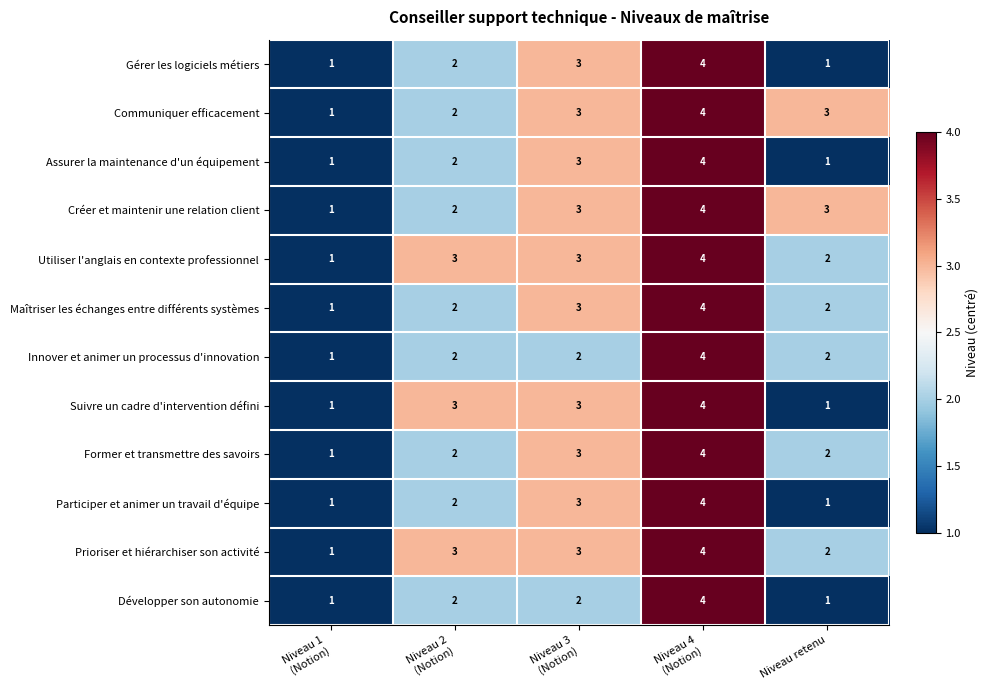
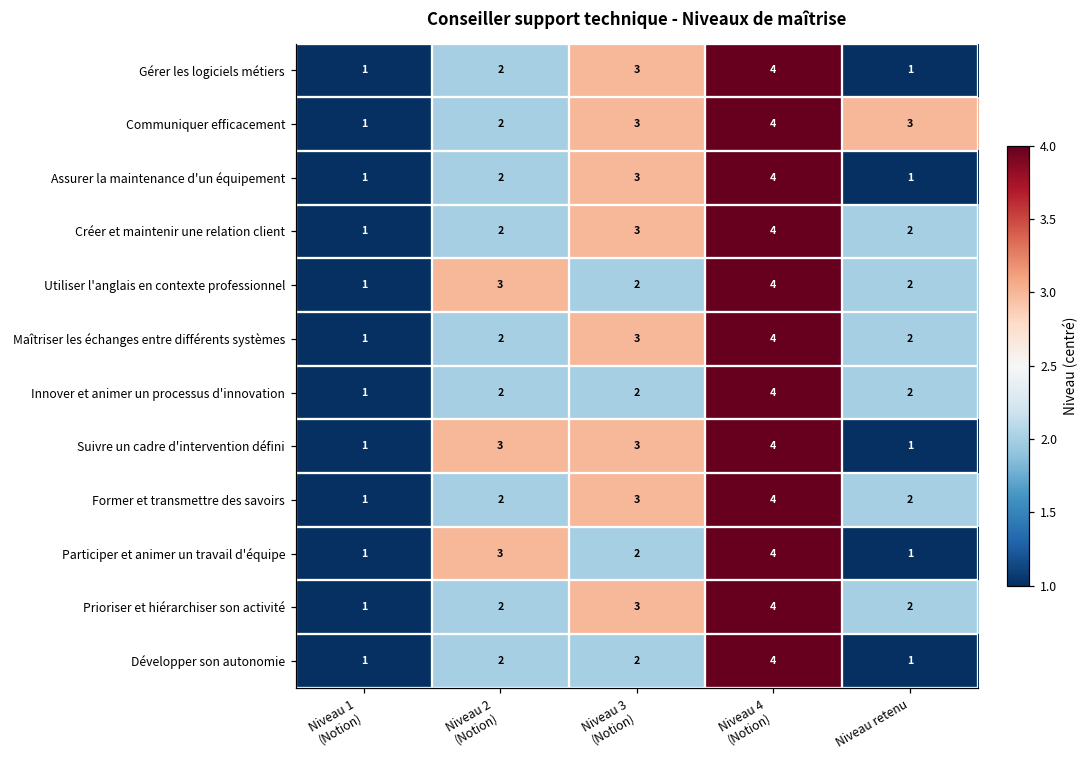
  {
    "Gérer les logiciels métiers": {
      "Niveau 1 (Notion)": 1,
      "Niveau 2 (Notion)": 2,
      "Niveau 3 (Notion)": 3,
      "Niveau 4 (Notion)": 4,
      "Niveau retenu": 1
    },
    "Communiquer efficacement": {
      "Niveau 1 (Notion)": 1,
      "Niveau 2 (Notion)": 2,
      "Niveau 3 (Notion)": 3,
      "Niveau 4 (Notion)": 4,
      "Niveau retenu": 3
    },
    "Assurer la maintenance d'un équipement": {
      "Niveau 1 (Notion)": 1,
      "Niveau 2 (Notion)": 2,
      "Niveau 3 (Notion)": 3,
      "Niveau 4 (Notion)": 4,
      "Niveau retenu": 1
    },
    "Créer et maintenir une relation client": {
      "Niveau 1 (Notion)": 1,
      "Niveau 2 (Notion)": 2,
      "Niveau 3 (Notion)": 3,
      "Niveau 4 (Notion)": 4,
-     "Niveau retenu": 3
+     "Niveau retenu": 2
    },
    "Utiliser l'anglais en contexte professionnel": {
      "Niveau 1 (Notion)": 1,
      "Niveau 2 (Notion)": 3,
-     "Niveau 3 (Notion)": 3,
+     "Niveau 3 (Notion)": 2,
      "Niveau 4 (Notion)": 4,
      "Niveau retenu": 2
    },
    "Maîtriser les échanges entre différents systèmes": {
      "Niveau 1 (Notion)": 1,
      "Niveau 2 (Notion)": 2,
      "Niveau 3 (Notion)": 3,
      "Niveau 4 (Notion)": 4,
      "Niveau retenu": 2
    },
    "Innover et animer un processus d'innovation": {
      "Niveau 1 (Notion)": 1,
      "Niveau 2 (Notion)": 2,
      "Niveau 3 (Notion)": 2,
      "Niveau 4 (Notion)": 4,
      "Niveau retenu": 2
    },
    "Suivre un cadre d'intervention défini": {
      "Niveau 1 (Notion)": 1,
      "Niveau 2 (Notion)": 3,
      "Niveau 3 (Notion)": 3,
      "Niveau 4 (Notion)": 4,
      "Niveau retenu": 1
    },
    "Former et transmettre des savoirs": {
      "Niveau 1 (Notion)": 1,
      "Niveau 2 (Notion)": 2,
      "Niveau 3 (Notion)": 3,
      "Niveau 4 (Notion)": 4,
      "Niveau retenu": 2
    },
    "Participer et animer un travail d'équipe": {
      "Niveau 1 (Notion)": 1,
-     "Niveau 2 (Notion)": 2,
-     "Niveau 3 (Notion)": 3,
+     "Niveau 2 (Notion)": 3,
+     "Niveau 3 (Notion)": 2,
      "Niveau 4 (Notion)": 4,
      "Niveau retenu": 1
    },
    "Prioriser et hiérarchiser son activité": {
      "Niveau 1 (Notion)": 1,
-     "Niveau 2 (Notion)": 3,
+     "Niveau 2 (Notion)": 2,
      "Niveau 3 (Notion)": 3,
      "Niveau 4 (Notion)": 4,
      "Niveau retenu": 2
    },
    "Développer son autonomie": {
      "Niveau 1 (Notion)": 1,
      "Niveau 2 (Notion)": 2,
      "Niveau 3 (Notion)": 2,
      "Niveau 4 (Notion)": 4,
      "Niveau retenu": 1
    }
  }
